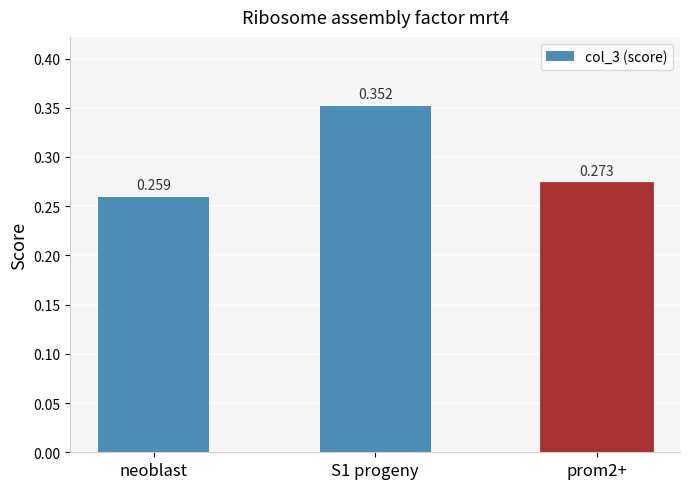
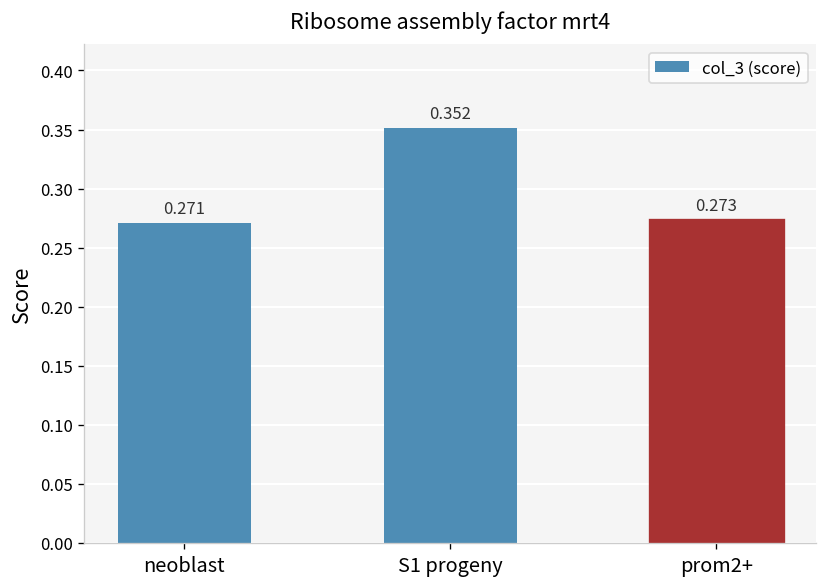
  {
-   "neoblast": 0.259,
+   "neoblast": 0.271,
    "S1 progeny": 0.352,
    "prom2+": 0.273
  }
